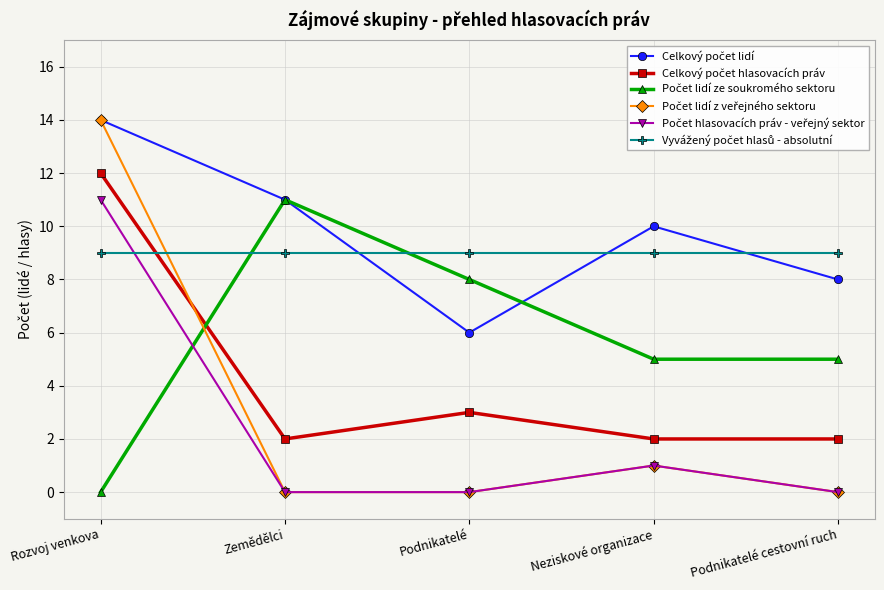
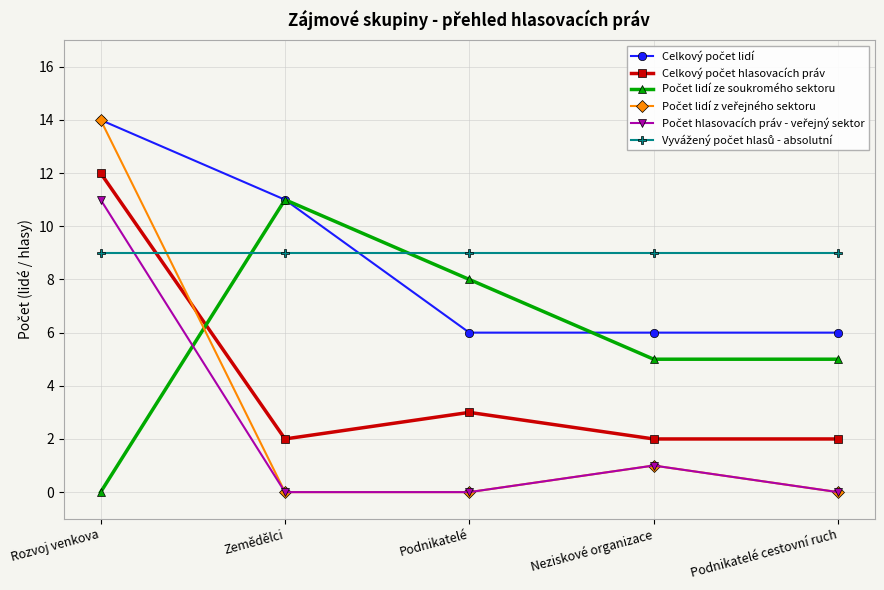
  {
    "Celkový počet lidí": {
      "Podnikatelé": 6,
-     "Neziskové organizace": 10,
-     "Podnikatelé cestovní ruch": 8
+     "Neziskové organizace": 6,
+     "Podnikatelé cestovní ruch": 6
    },
    "Celkový počet hlasovacích práv": {
      "Rozvoj venkova": 12,
      "Zemědělci": 2,
      "Podnikatelé": 3,
      "Neziskové organizace": 2,
      "Podnikatelé cestovní ruch": 2
    },
    "Počet lidí ze soukromého sektoru": {
      "Rozvoj venkova": 0,
      "Podnikatelé": 8,
      "Neziskové organizace": 5,
      "Podnikatelé cestovní ruch": 5
    },
    "Počet hlasovacích práv - veřejný sektor": {
      "Rozvoj venkova": 11
    },
    "Vyvážený počet hlasů - absolutní": {
      "Rozvoj venkova": 9,
      "Zemědělci": 9,
      "Podnikatelé": 9,
      "Neziskové organizace": 9,
      "Podnikatelé cestovní ruch": 9
    }
  }
